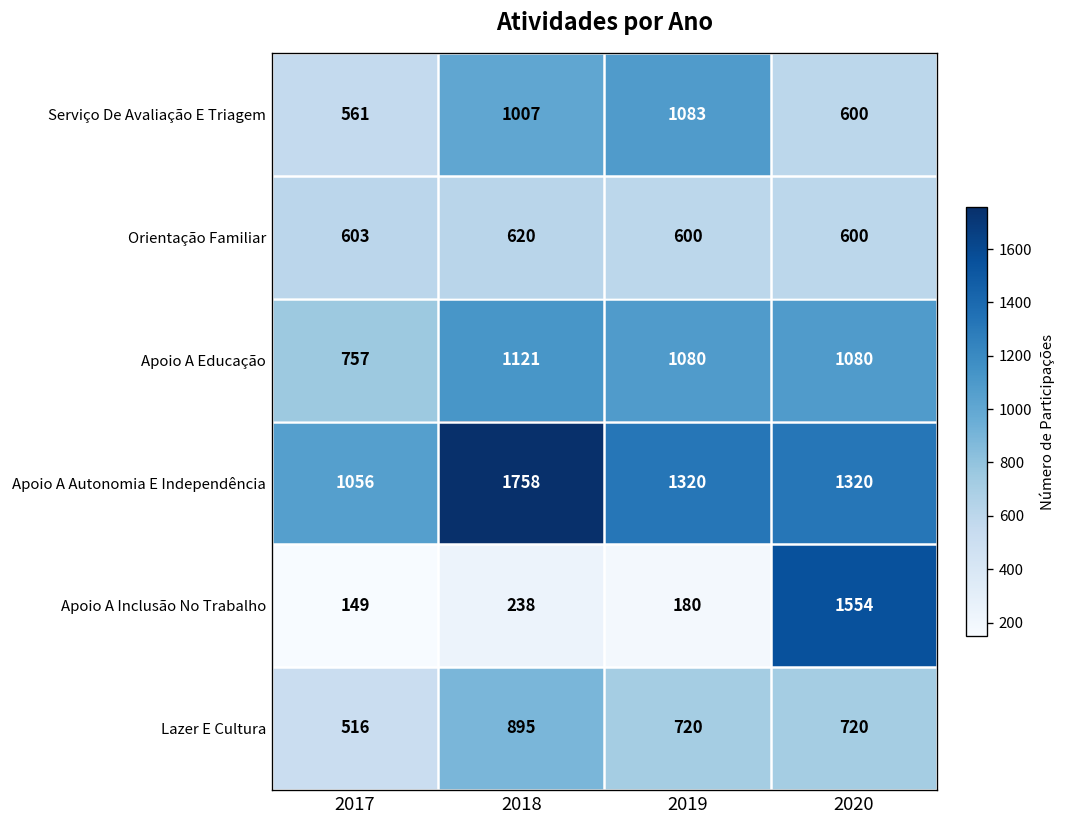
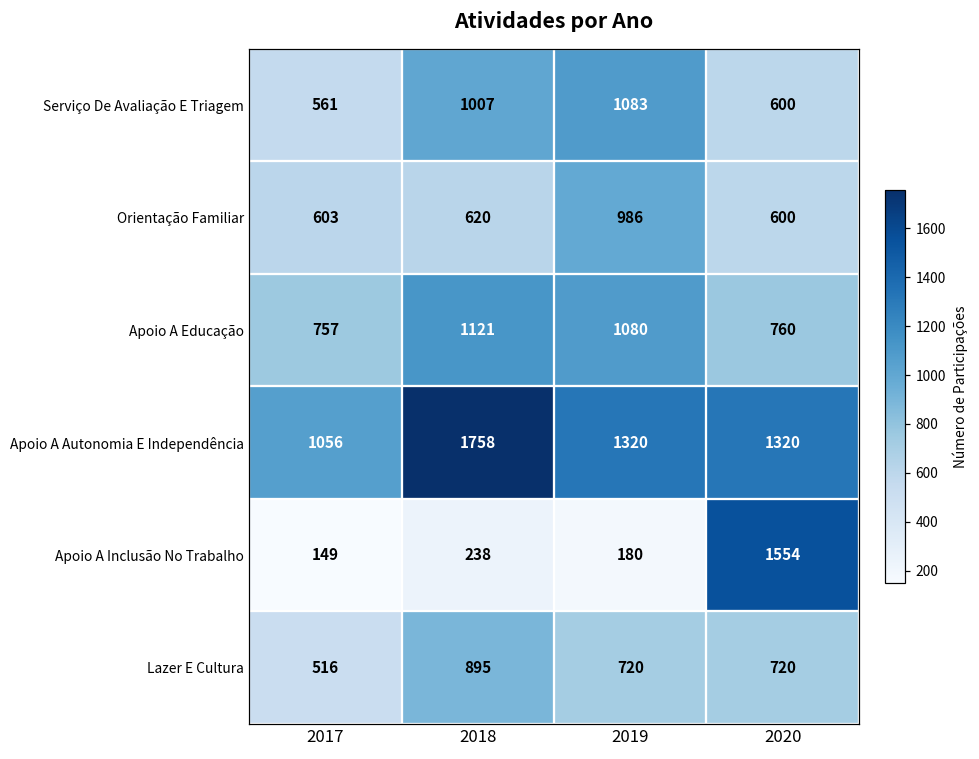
  {
    "Serviço De Avaliação E Triagem": {
      "2017": 561,
      "2018": 1007,
      "2019": 1083,
      "2020": 600
    },
    "Orientação Familiar": {
      "2017": 603,
      "2018": 620,
-     "2019": 600,
+     "2019": 986,
      "2020": 600
    },
    "Apoio A Educação": {
      "2017": 757,
      "2018": 1121,
      "2019": 1080,
-     "2020": 1080
+     "2020": 760
    },
    "Apoio A Autonomia E Independência": {
      "2017": 1056,
      "2018": 1758,
      "2019": 1320,
      "2020": 1320
    },
    "Apoio A Inclusão No Trabalho": {
      "2017": 149,
      "2018": 238,
      "2019": 180,
      "2020": 1554
    },
    "Lazer E Cultura": {
      "2017": 516,
      "2018": 895,
      "2019": 720,
      "2020": 720
    }
  }
